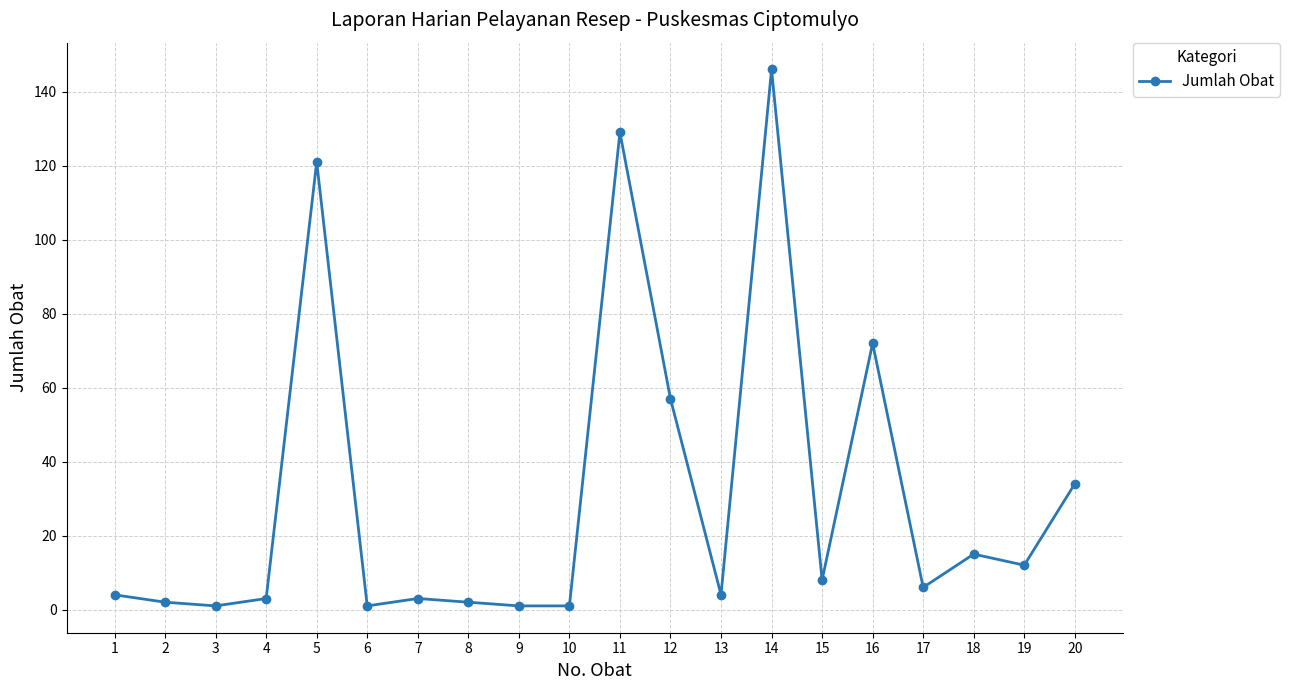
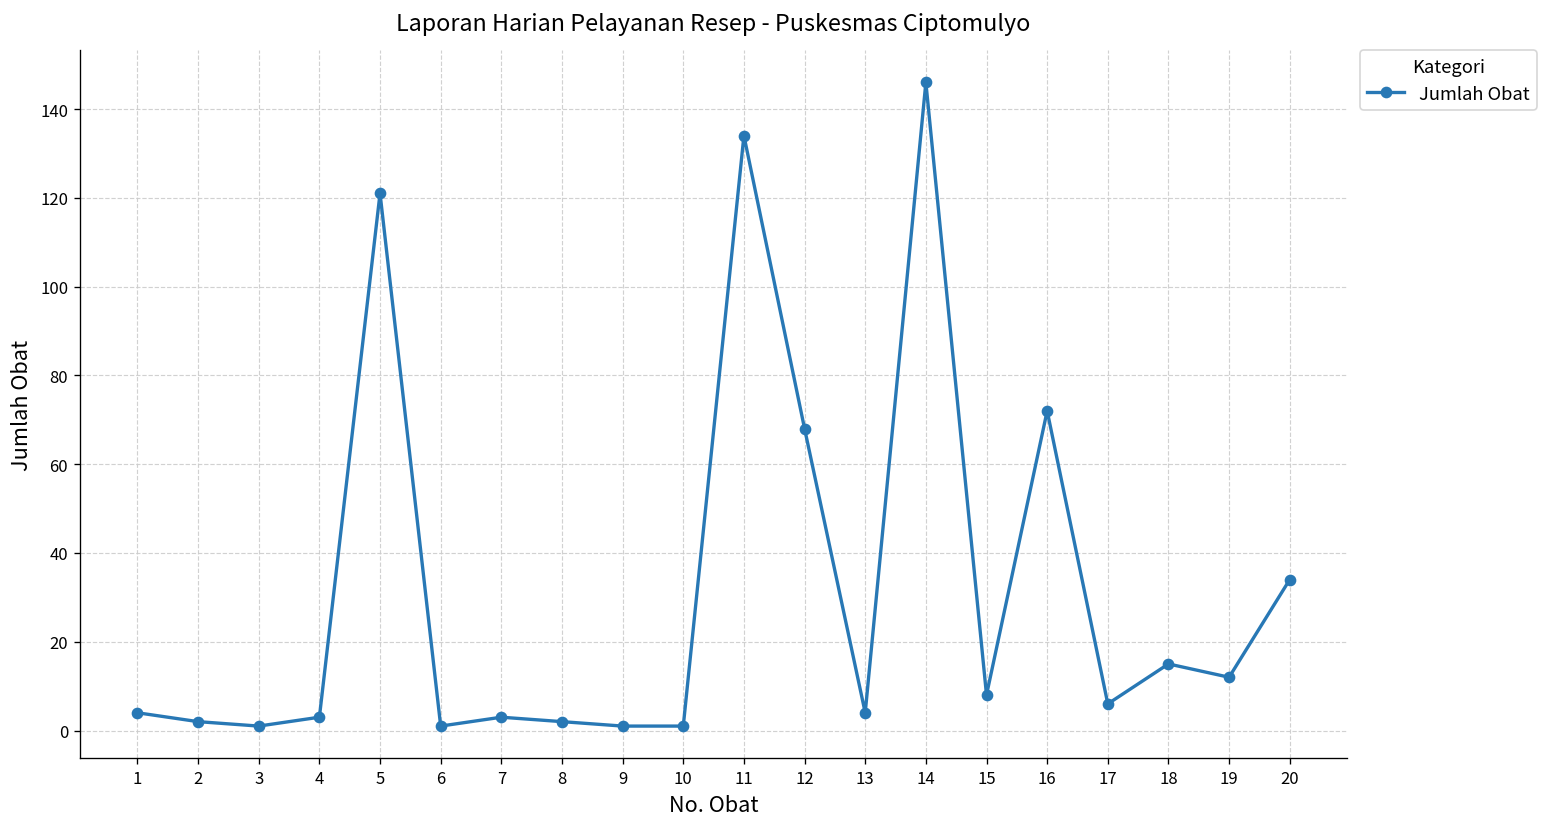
  {
    "1": 4,
    "2": 2,
    "3": 1,
    "4": 3,
    "5": 121,
    "6": 1,
    "7": 3,
    "8": 2,
    "9": 1,
    "10": 1,
-   "11": 129,
-   "12": 57,
+   "11": 134,
+   "12": 68,
    "13": 4,
    "14": 146,
    "15": 8,
    "16": 72,
    "17": 6,
    "18": 15,
    "19": 12,
    "20": 34
  }
